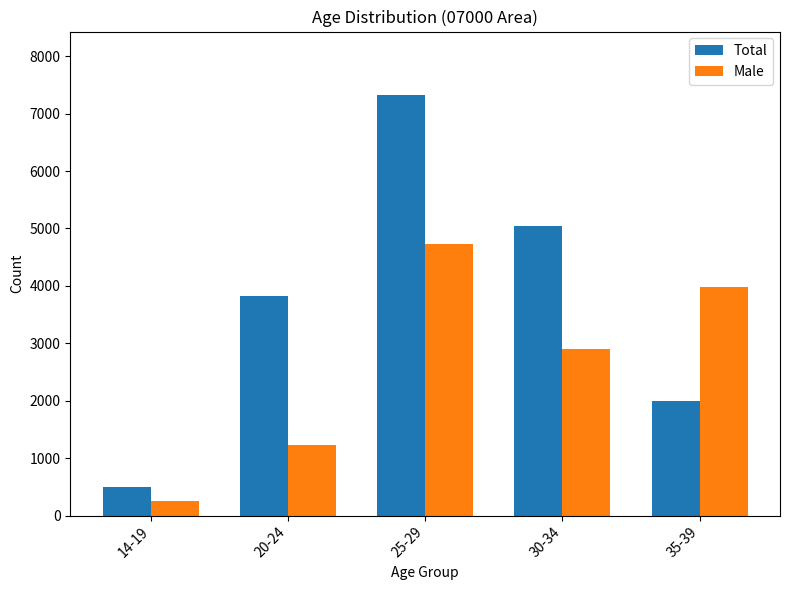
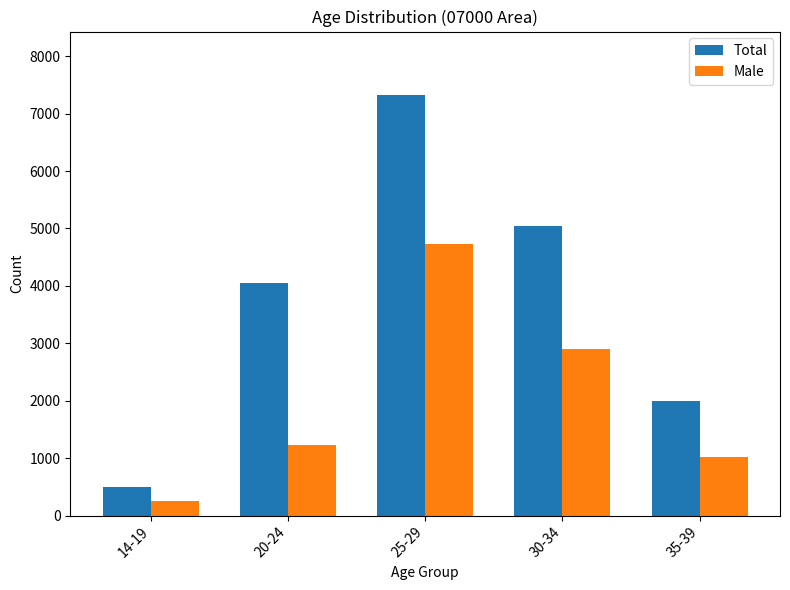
  {
    "Total": {
      "14-19": 500,
-     "20-24": 3800,
+     "20-24": 4100,
      "25-29": 7300,
      "30-34": 5000,
      "35-39": 2000
    },
    "Male": {
      "14-19": 200,
      "20-24": 1200,
      "25-29": 4700,
      "30-34": 2900,
-     "35-39": 4000
+     "35-39": 1000
    }
  }
